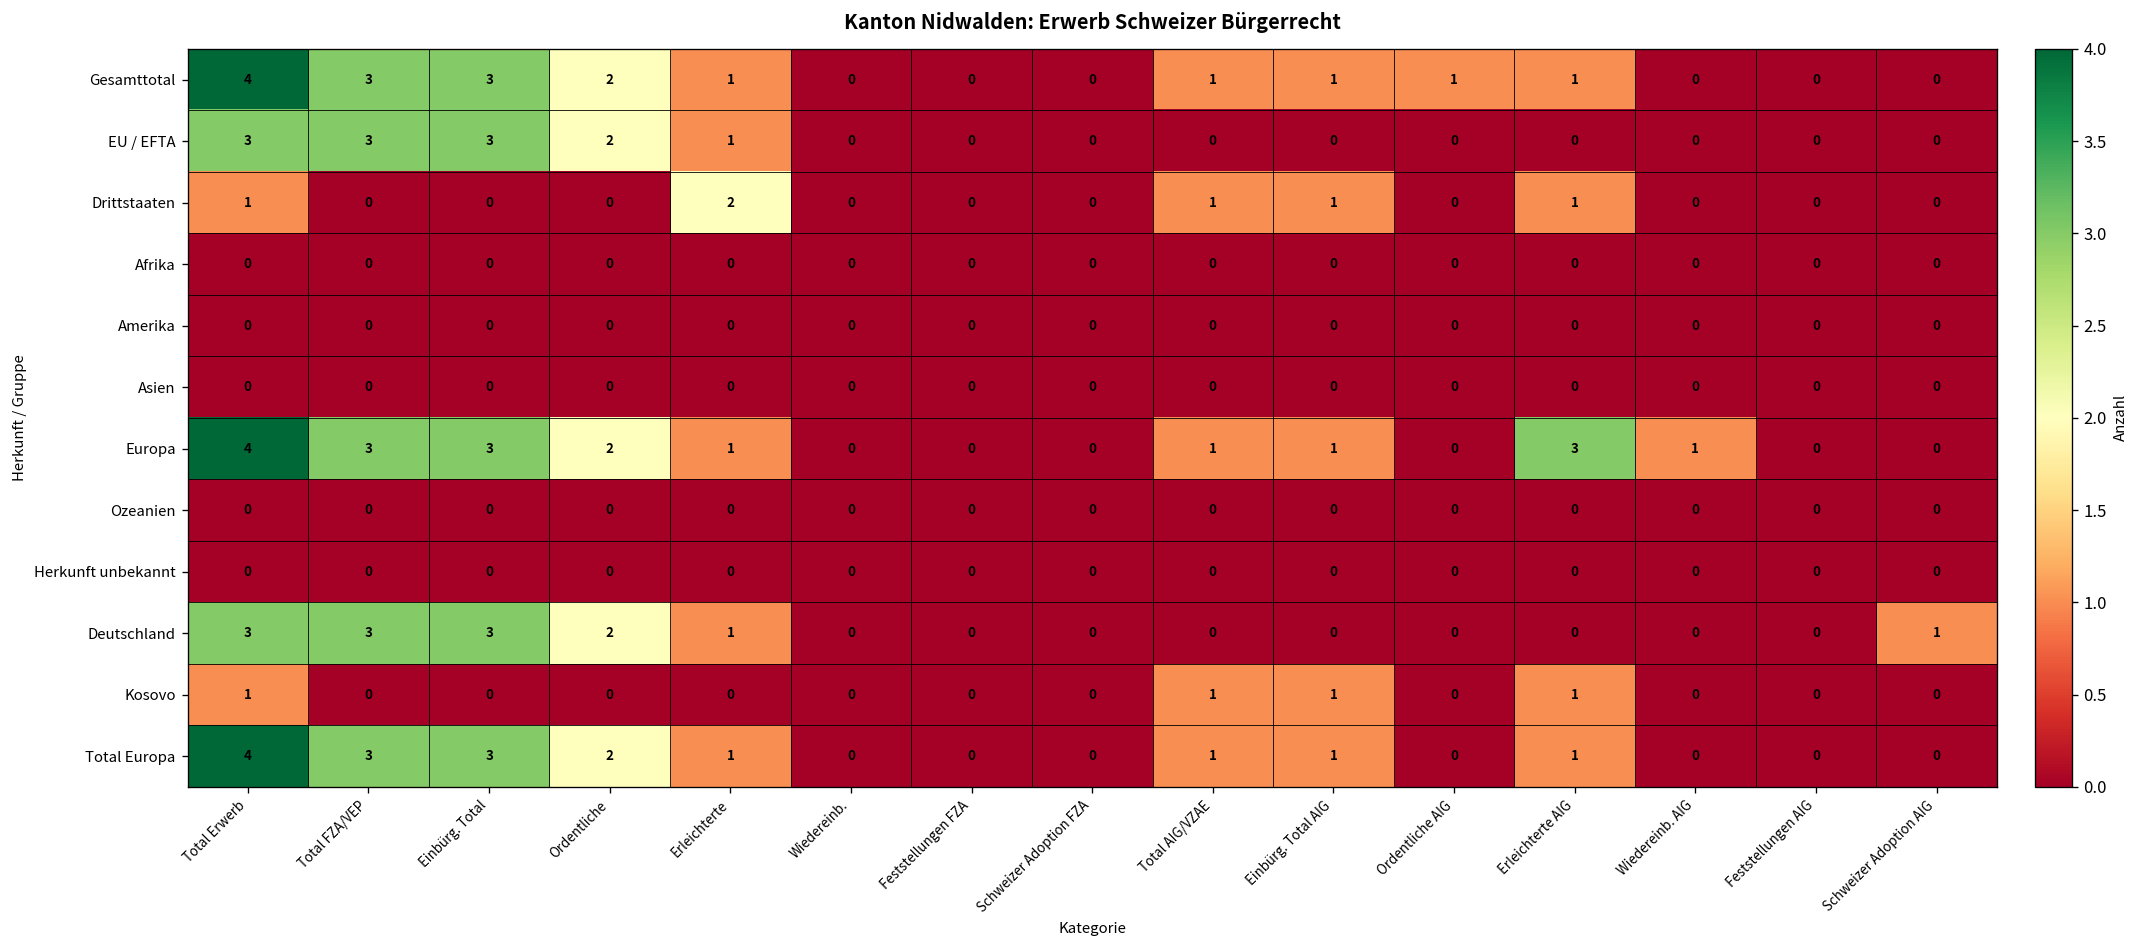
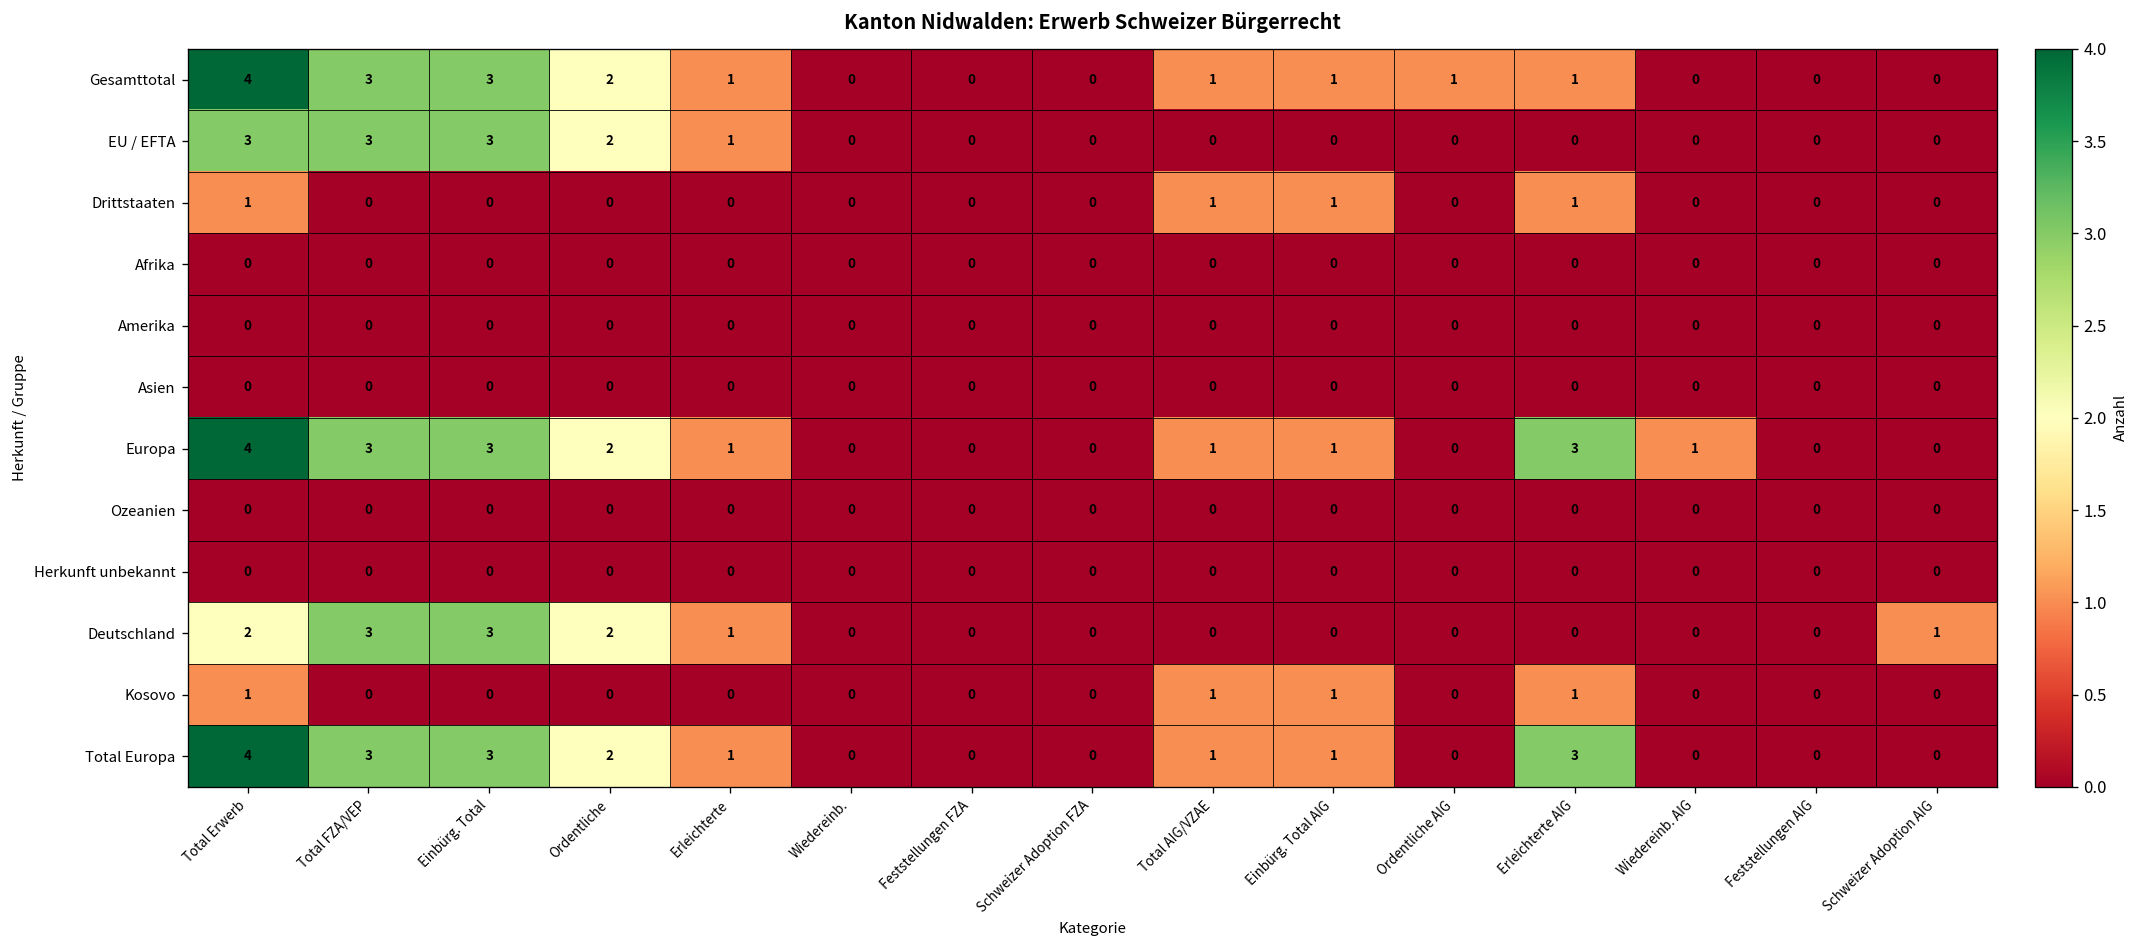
  {
    "Gesamttotal": {
      "Total Erwerb": 4,
      "Total FZA/VEP": 3,
      "Einbürg. Total": 3,
      "Ordentliche": 2,
      "Erleichterte": 1,
      "Wiedereinb.": 0,
      "Feststellungen FZA": 0,
      "Schweizer Adoption FZA": 0,
      "Total AIG/VZAE": 1,
      "Einbürg. Total AIG": 1,
      "Ordentliche AIG": 1,
      "Erleichterte AIG": 1,
      "Wiedereinb. AIG": 0,
      "Feststellungen AIG": 0,
      "Schweizer Adoption AIG": 0
    },
    "EU / EFTA": {
      "Total Erwerb": 3,
      "Total FZA/VEP": 3,
      "Einbürg. Total": 3,
      "Ordentliche": 2,
      "Erleichterte": 1,
      "Wiedereinb.": 0,
      "Feststellungen FZA": 0,
      "Schweizer Adoption FZA": 0,
      "Total AIG/VZAE": 0,
      "Einbürg. Total AIG": 0,
      "Ordentliche AIG": 0,
      "Erleichterte AIG": 0,
      "Wiedereinb. AIG": 0,
      "Feststellungen AIG": 0,
      "Schweizer Adoption AIG": 0
    },
    "Drittstaaten": {
      "Total Erwerb": 1,
      "Total FZA/VEP": 0,
      "Einbürg. Total": 0,
      "Ordentliche": 0,
-     "Erleichterte": 2,
+     "Erleichterte": 0,
      "Wiedereinb.": 0,
      "Feststellungen FZA": 0,
      "Schweizer Adoption FZA": 0,
      "Total AIG/VZAE": 1,
      "Einbürg. Total AIG": 1,
      "Ordentliche AIG": 0,
      "Erleichterte AIG": 1,
      "Wiedereinb. AIG": 0,
      "Feststellungen AIG": 0,
      "Schweizer Adoption AIG": 0
    },
    "Afrika": {
      "Total Erwerb": 0,
      "Total FZA/VEP": 0,
      "Einbürg. Total": 0,
      "Ordentliche": 0,
      "Erleichterte": 0,
      "Wiedereinb.": 0,
      "Feststellungen FZA": 0,
      "Schweizer Adoption FZA": 0,
      "Total AIG/VZAE": 0,
      "Einbürg. Total AIG": 0,
      "Ordentliche AIG": 0,
      "Erleichterte AIG": 0,
      "Wiedereinb. AIG": 0,
      "Feststellungen AIG": 0,
      "Schweizer Adoption AIG": 0
    },
    "Amerika": {
      "Total Erwerb": 0,
      "Total FZA/VEP": 0,
      "Einbürg. Total": 0,
      "Ordentliche": 0,
      "Erleichterte": 0,
      "Wiedereinb.": 0,
      "Feststellungen FZA": 0,
      "Schweizer Adoption FZA": 0,
      "Total AIG/VZAE": 0,
      "Einbürg. Total AIG": 0,
      "Ordentliche AIG": 0,
      "Erleichterte AIG": 0,
      "Wiedereinb. AIG": 0,
      "Feststellungen AIG": 0,
      "Schweizer Adoption AIG": 0
    },
    "Asien": {
      "Total Erwerb": 0,
      "Total FZA/VEP": 0,
      "Einbürg. Total": 0,
      "Ordentliche": 0,
      "Erleichterte": 0,
      "Wiedereinb.": 0,
      "Feststellungen FZA": 0,
      "Schweizer Adoption FZA": 0,
      "Total AIG/VZAE": 0,
      "Einbürg. Total AIG": 0,
      "Ordentliche AIG": 0,
      "Erleichterte AIG": 0,
      "Wiedereinb. AIG": 0,
      "Feststellungen AIG": 0,
      "Schweizer Adoption AIG": 0
    },
    "Europa": {
      "Total Erwerb": 4,
      "Total FZA/VEP": 3,
      "Einbürg. Total": 3,
      "Ordentliche": 2,
      "Erleichterte": 1,
      "Wiedereinb.": 0,
      "Feststellungen FZA": 0,
      "Schweizer Adoption FZA": 0,
      "Total AIG/VZAE": 1,
      "Einbürg. Total AIG": 1,
      "Ordentliche AIG": 0,
      "Erleichterte AIG": 3,
      "Wiedereinb. AIG": 1,
      "Feststellungen AIG": 0,
      "Schweizer Adoption AIG": 0
    },
    "Ozeanien": {
      "Total Erwerb": 0,
      "Total FZA/VEP": 0,
      "Einbürg. Total": 0,
      "Ordentliche": 0,
      "Erleichterte": 0,
      "Wiedereinb.": 0,
      "Feststellungen FZA": 0,
      "Schweizer Adoption FZA": 0,
      "Total AIG/VZAE": 0,
      "Einbürg. Total AIG": 0,
      "Ordentliche AIG": 0,
      "Erleichterte AIG": 0,
      "Wiedereinb. AIG": 0,
      "Feststellungen AIG": 0,
      "Schweizer Adoption AIG": 0
    },
    "Herkunft unbekannt": {
      "Total Erwerb": 0,
      "Total FZA/VEP": 0,
      "Einbürg. Total": 0,
      "Ordentliche": 0,
      "Erleichterte": 0,
      "Wiedereinb.": 0,
      "Feststellungen FZA": 0,
      "Schweizer Adoption FZA": 0,
      "Total AIG/VZAE": 0,
      "Einbürg. Total AIG": 0,
      "Ordentliche AIG": 0,
      "Erleichterte AIG": 0,
      "Wiedereinb. AIG": 0,
      "Feststellungen AIG": 0,
      "Schweizer Adoption AIG": 0
    },
    "Deutschland": {
-     "Total Erwerb": 3,
+     "Total Erwerb": 2,
      "Total FZA/VEP": 3,
      "Einbürg. Total": 3,
      "Ordentliche": 2,
      "Erleichterte": 1,
      "Wiedereinb.": 0,
      "Feststellungen FZA": 0,
      "Schweizer Adoption FZA": 0,
      "Total AIG/VZAE": 0,
      "Einbürg. Total AIG": 0,
      "Ordentliche AIG": 0,
      "Erleichterte AIG": 0,
      "Wiedereinb. AIG": 0,
      "Feststellungen AIG": 0,
      "Schweizer Adoption AIG": 1
    },
    "Kosovo": {
      "Total Erwerb": 1,
      "Total FZA/VEP": 0,
      "Einbürg. Total": 0,
      "Ordentliche": 0,
      "Erleichterte": 0,
      "Wiedereinb.": 0,
      "Feststellungen FZA": 0,
      "Schweizer Adoption FZA": 0,
      "Total AIG/VZAE": 1,
      "Einbürg. Total AIG": 1,
      "Ordentliche AIG": 0,
      "Erleichterte AIG": 1,
      "Wiedereinb. AIG": 0,
      "Feststellungen AIG": 0,
      "Schweizer Adoption AIG": 0
    },
    "Total Europa": {
      "Total Erwerb": 4,
      "Total FZA/VEP": 3,
      "Einbürg. Total": 3,
      "Ordentliche": 2,
      "Erleichterte": 1,
      "Wiedereinb.": 0,
      "Feststellungen FZA": 0,
      "Schweizer Adoption FZA": 0,
      "Total AIG/VZAE": 1,
      "Einbürg. Total AIG": 1,
      "Ordentliche AIG": 0,
-     "Erleichterte AIG": 1,
+     "Erleichterte AIG": 3,
      "Wiedereinb. AIG": 0,
      "Feststellungen AIG": 0,
      "Schweizer Adoption AIG": 0
    }
  }
